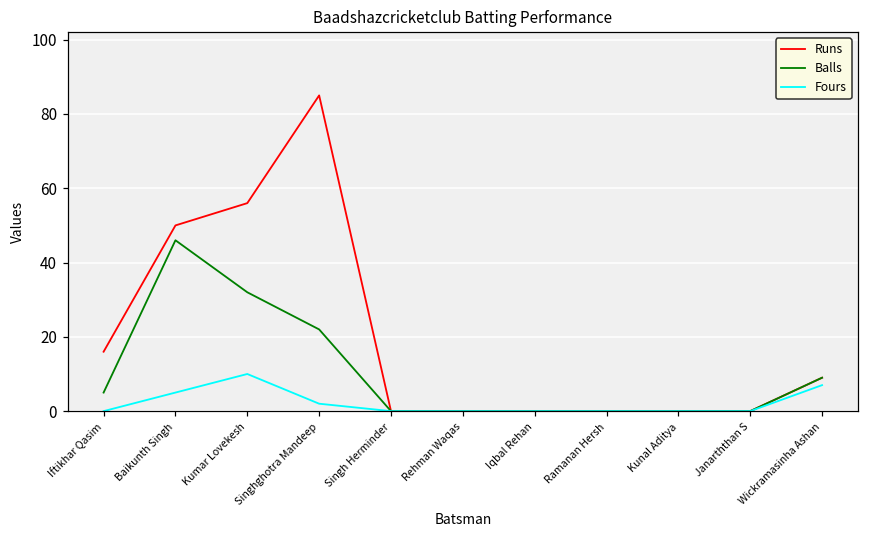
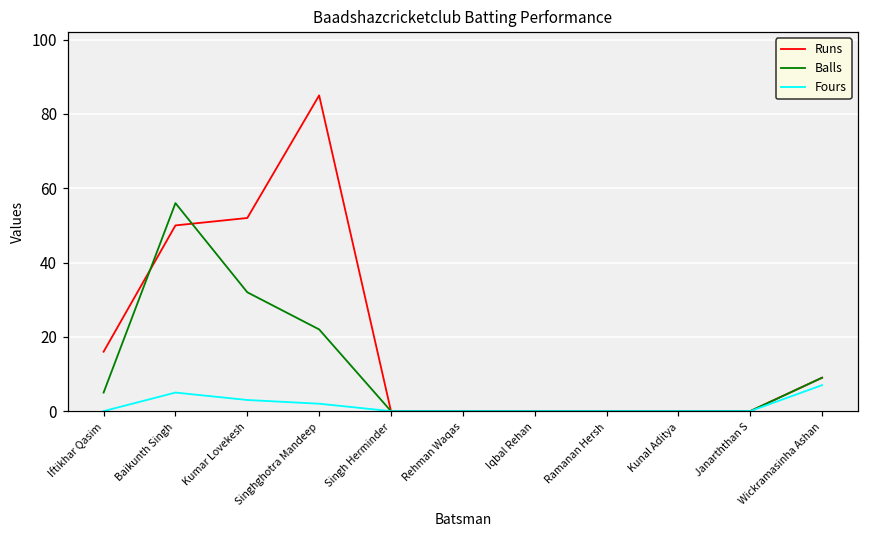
  {
    "Runs": {
      "Iftikhar Qasim": 16,
      "Baikunth Singh": 50,
-     "Kumar Lovekesh": 56,
+     "Kumar Lovekesh": 52,
      "Singhghotra Mandeep": 85
    },
    "Balls": {
      "Iftikhar Qasim": 5,
-     "Baikunth Singh": 46,
+     "Baikunth Singh": 56,
      "Kumar Lovekesh": 32,
      "Singhghotra Mandeep": 22
    },
    "Fours": {
      "Iftikhar Qasim": 0,
      "Baikunth Singh": 5,
-     "Kumar Lovekesh": 10,
+     "Kumar Lovekesh": 3,
      "Singhghotra Mandeep": 2,
      "Wickramasinha Ashan": 7
    }
  }
